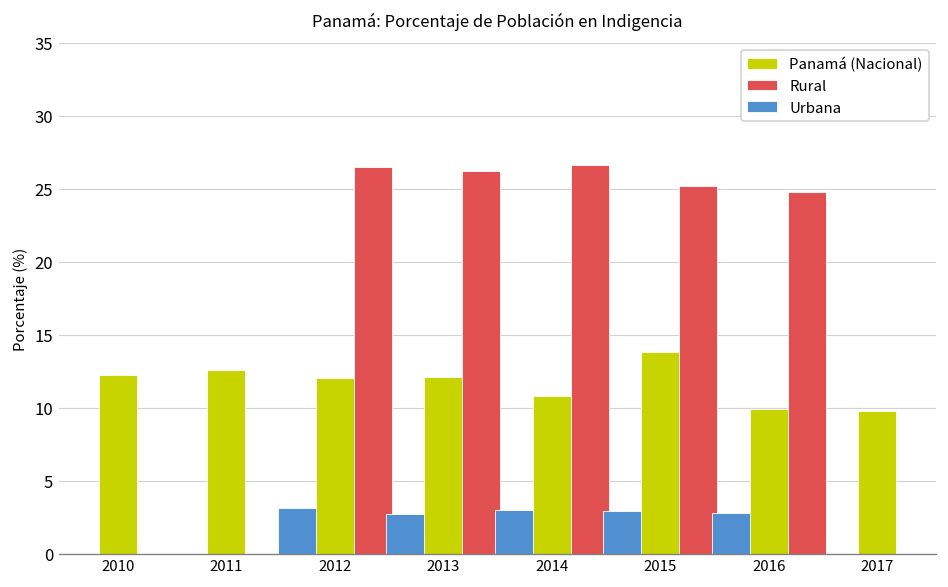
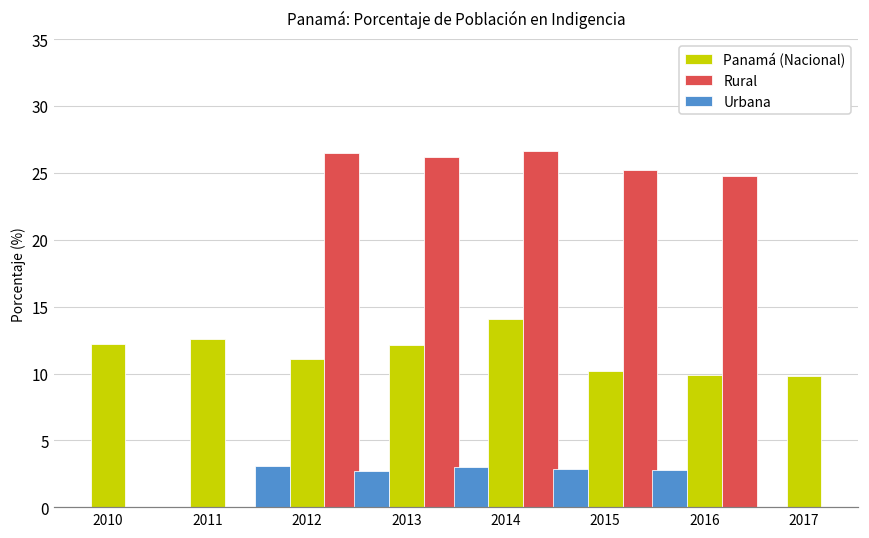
  {
    "Panamá (Nacional)": {
      "2010": 12.2,
      "2011": 12.6,
-     "2012": 12.0,
+     "2012": 11.1,
      "2013": 12.1,
-     "2014": 10.8,
-     "2015": 13.8,
+     "2014": 14.1,
+     "2015": 10.2,
      "2016": 9.9,
      "2017": 9.8
    }
  }
